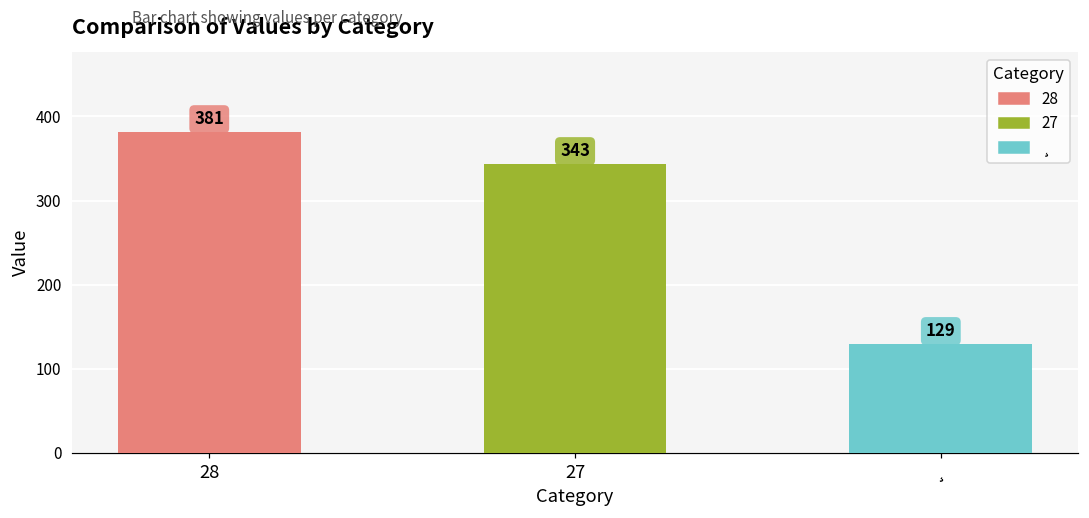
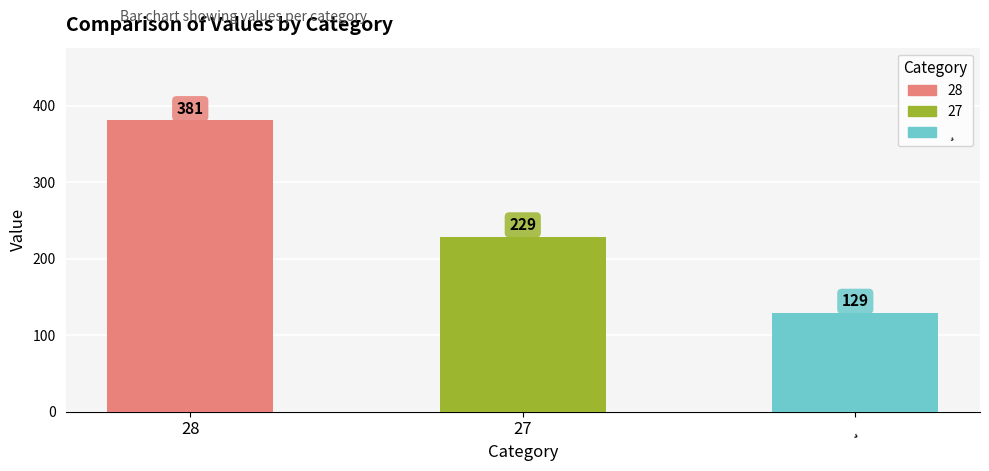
  {
-   "27": 343
+   "27": 229
  }
